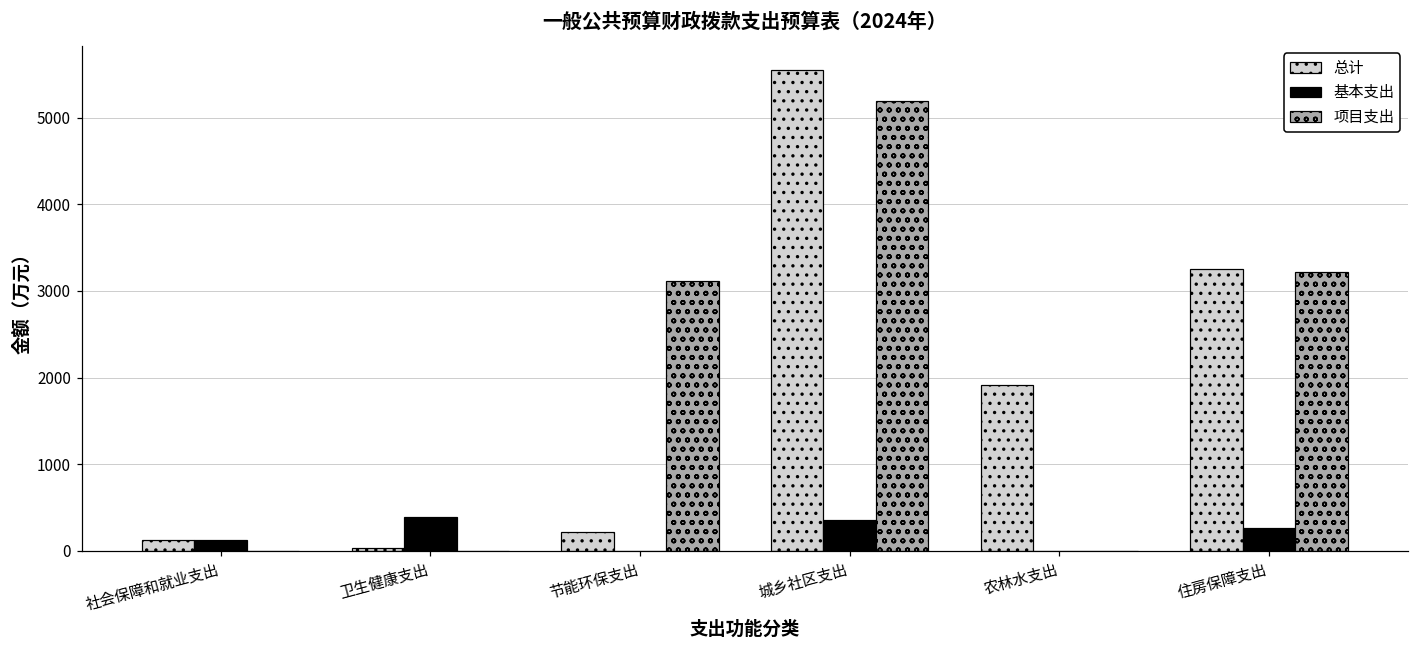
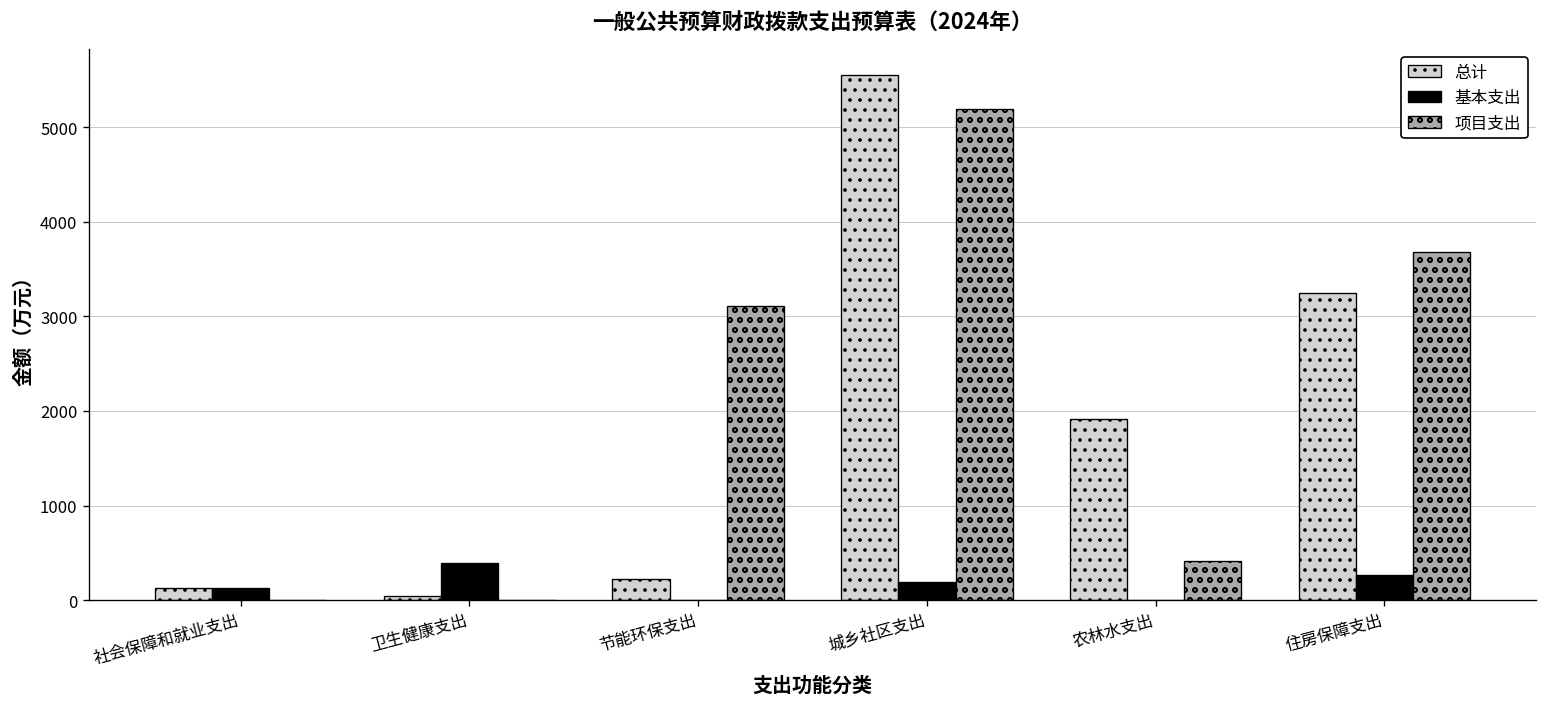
  {
    "总计": {
      "社会保障和就业支出": 100,
      "卫生健康支出": 0,
      "节能环保支出": 200,
      "城乡社区支出": 5600,
      "农林水支出": 1900,
      "住房保障支出": 3300
    },
    "基本支出": {
      "社会保障和就业支出": 100,
      "卫生健康支出": 400,
      "节能环保支出": 0,
-     "城乡社区支出": 400,
+     "城乡社区支出": 200,
      "农林水支出": 0,
      "住房保障支出": 300
    },
    "项目支出": {
      "社会保障和就业支出": 0,
      "卫生健康支出": 0,
      "节能环保支出": 3100,
      "城乡社区支出": 5200,
-     "农林水支出": 0,
-     "住房保障支出": 3200
+     "农林水支出": 400,
+     "住房保障支出": 3700
    }
  }
